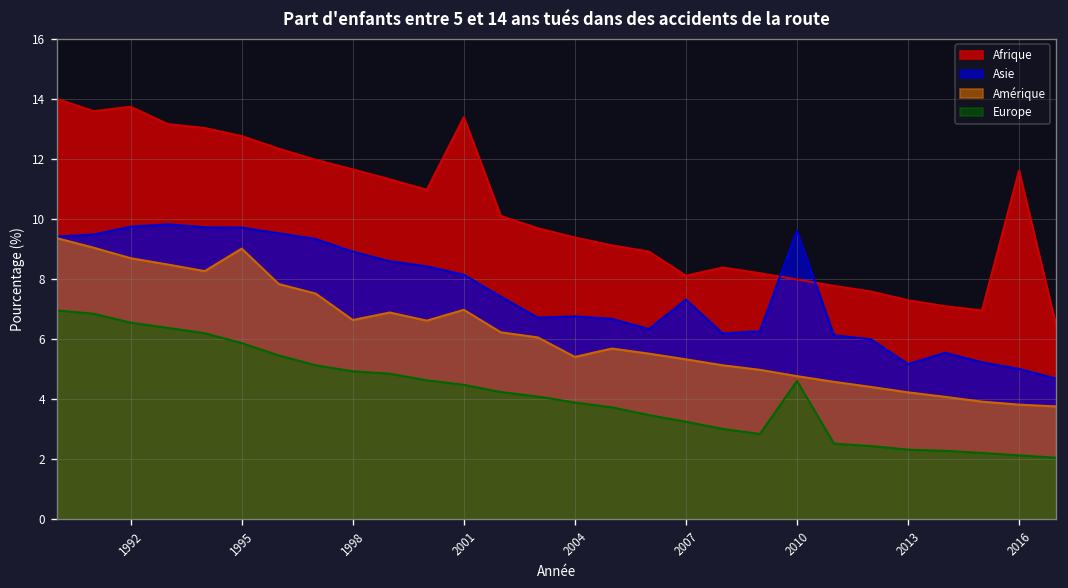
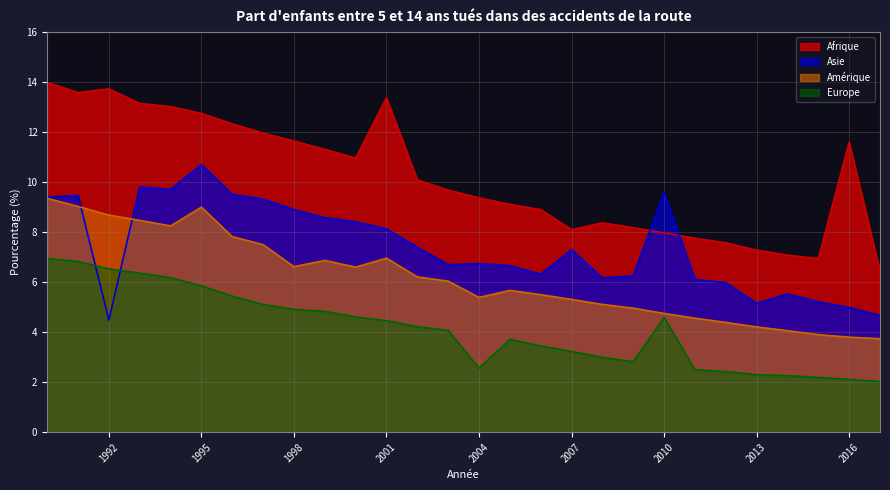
  {
    "Afrique": {
      "1992": 13.7,
      "1995": 12.8,
      "1998": 11.6,
      "2001": 13.4,
      "2004": 9.4,
      "2007": 8.1,
      "2010": 8.0,
      "2013": 7.3,
      "2016": 11.6
    },
    "Asie": {
-     "1992": 9.7,
-     "1995": 9.7,
+     "1992": 4.5,
+     "1995": 10.7,
      "1998": 8.9,
      "2001": 8.1,
      "2004": 6.7,
      "2007": 7.3,
      "2010": 9.6,
      "2013": 5.2,
      "2016": 5.0
    },
    "Amérique": {
      "1992": 8.7,
      "1995": 9.0,
      "1998": 6.6,
      "2001": 7.0,
      "2004": 5.4,
      "2007": 5.3,
      "2010": 4.8,
      "2013": 4.2,
      "2016": 3.8
    },
    "Europe": {
      "1992": 6.5,
      "1995": 5.9,
      "1998": 4.9,
      "2001": 4.5,
-     "2004": 3.9,
+     "2004": 2.6,
      "2007": 3.2,
      "2010": 4.6,
      "2013": 2.3,
      "2016": 2.1
    }
  }
